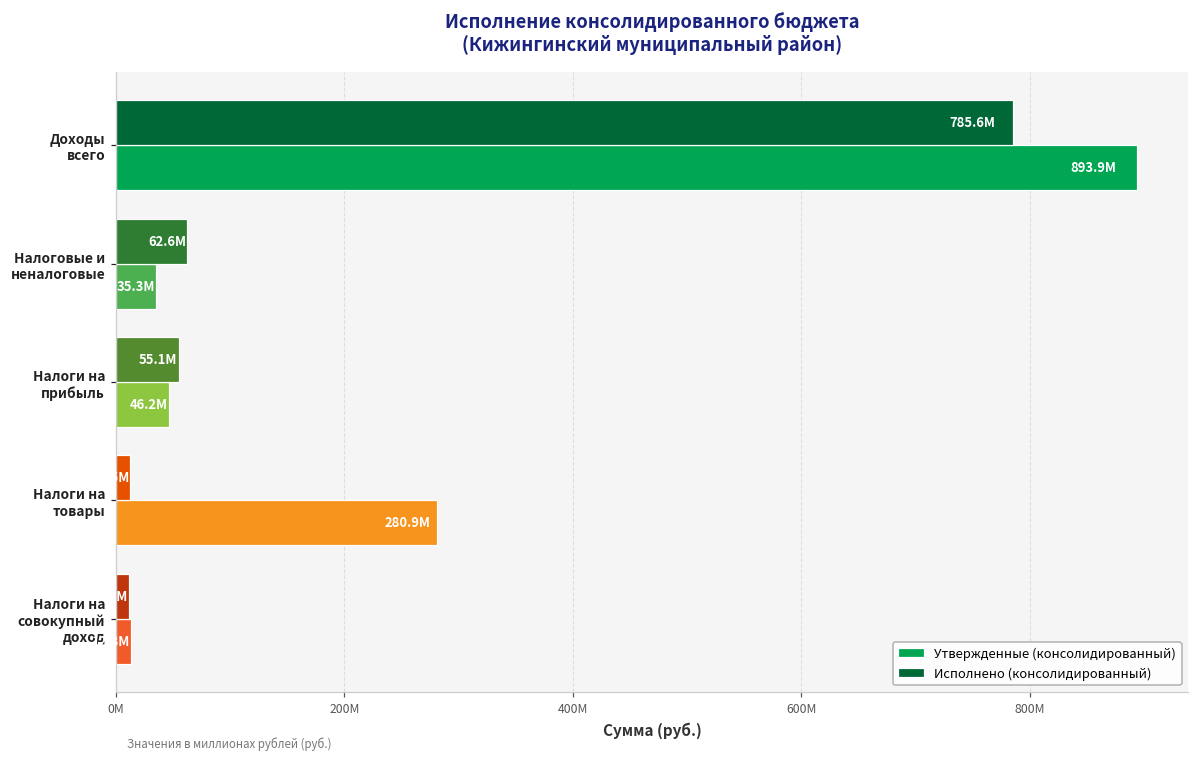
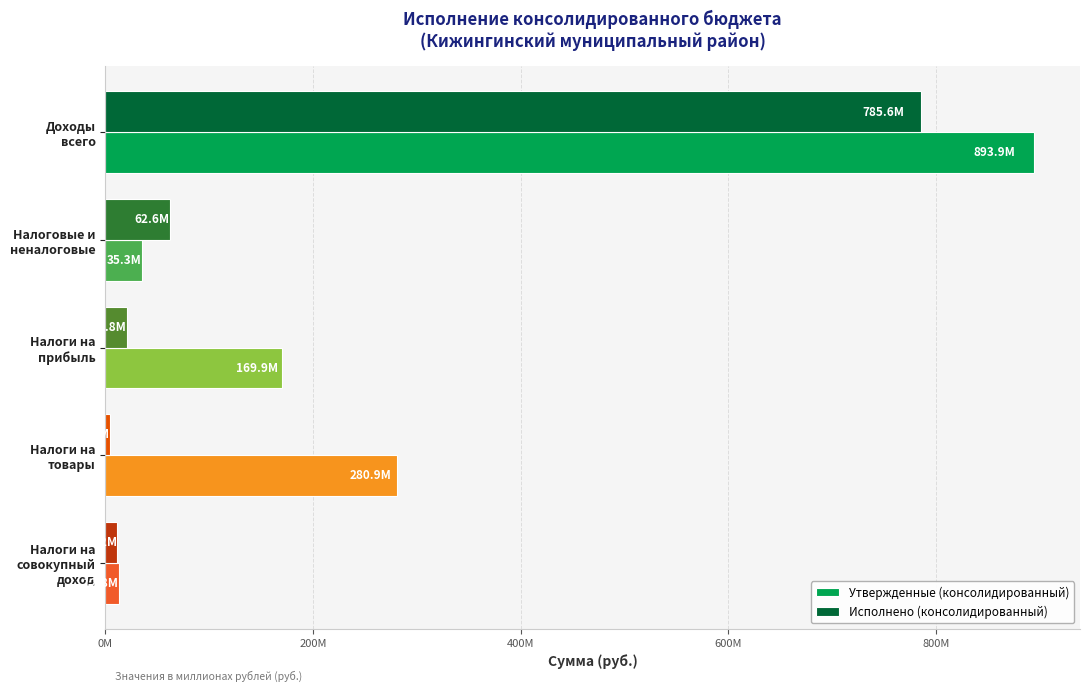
  {
    "Утвержденные (консолидированный)": {
      "Доходы всего": "893.9M",
      "Налоговые и неналоговые": "35.3M",
-     "Налоги на прибыль": "46.2M",
+     "Налоги на прибыль": "169.9M",
      "Налоги на товары": "280.9M"
    },
    "Исполнено (консолидированный)": {
      "Доходы всего": "785.6M",
      "Налоговые и неналоговые": "62.6M",
-     "Налоги на прибыль": "55.1M",
-     "Налоги на товары": "12000000"
+     "Налоги на прибыль": "20.8M",
+     "Налоги на товары": "4000000"
    }
  }
